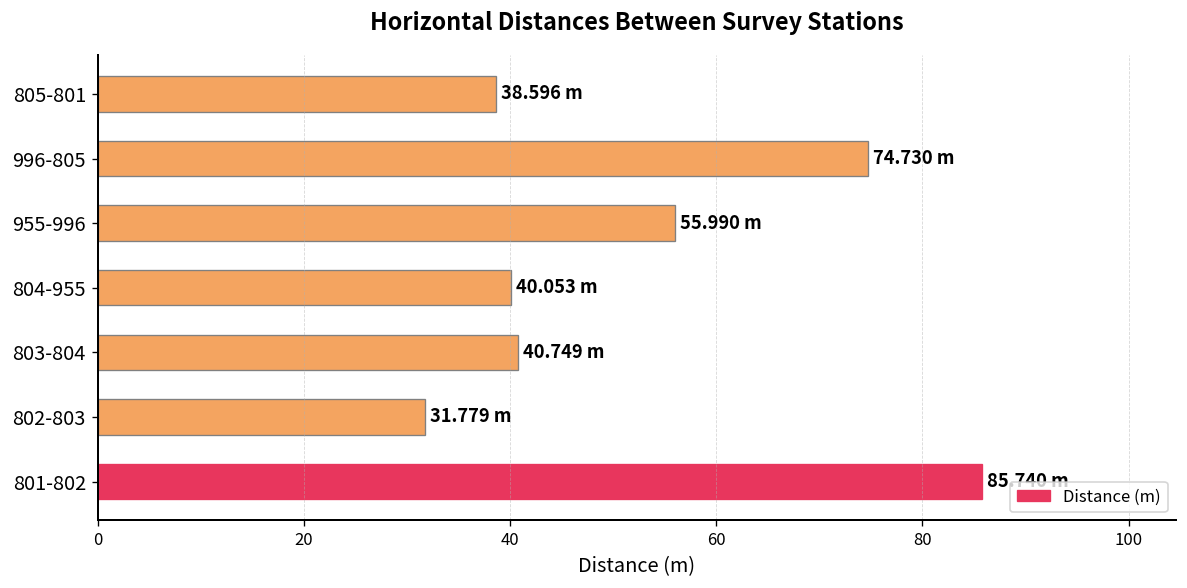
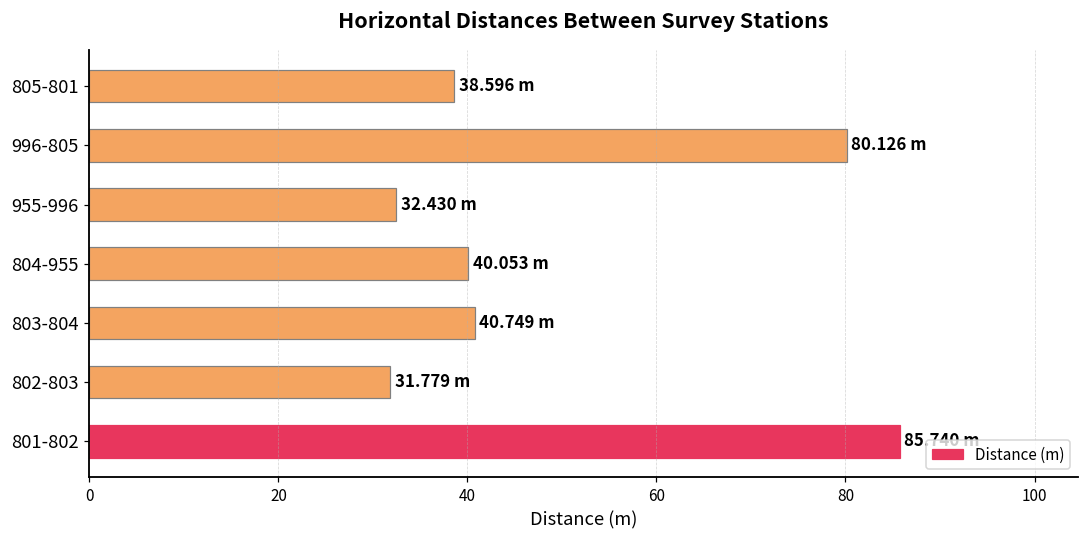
  {
    "805-801": 38.596,
-   "996-805": 74.730,
-   "955-996": 55.990,
+   "996-805": 80.126,
+   "955-996": 32.430,
    "804-955": 40.053,
    "803-804": 40.749,
    "802-803": 31.779
  }
